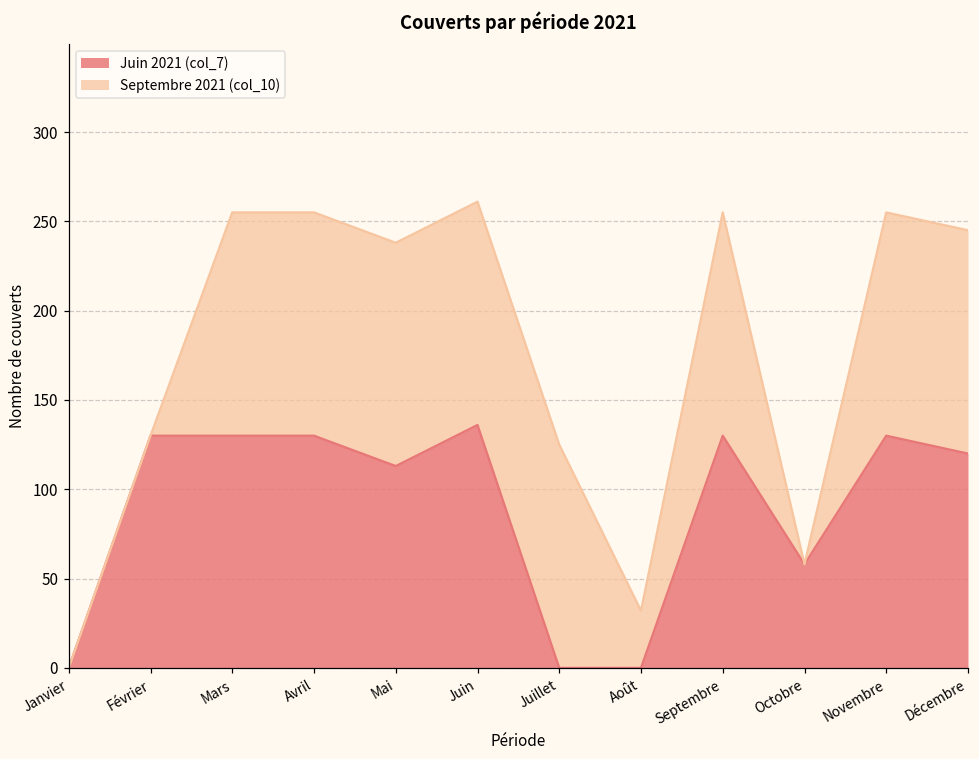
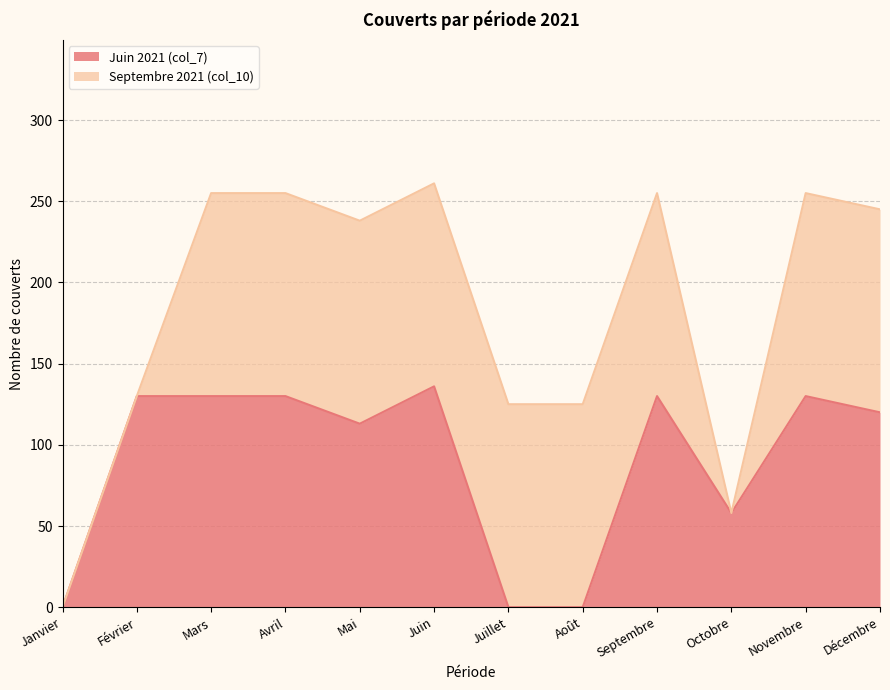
  {
    "Juin 2021 (col_7)": {
      "Mars": 130,
      "Avril": 130,
      "Mai": 113,
      "Juin": 136,
      "Juillet": 0,
      "Août": 0,
      "Septembre": 130,
      "Novembre": 130,
      "Décembre": 120
    },
    "Septembre 2021 (col_10)": {
      "Mars": 125,
      "Avril": 125,
      "Mai": 125,
      "Juin": 125,
      "Juillet": 125,
-     "Août": 32,
+     "Août": 125,
      "Septembre": 125,
      "Novembre": 125,
      "Décembre": 125
    }
  }
